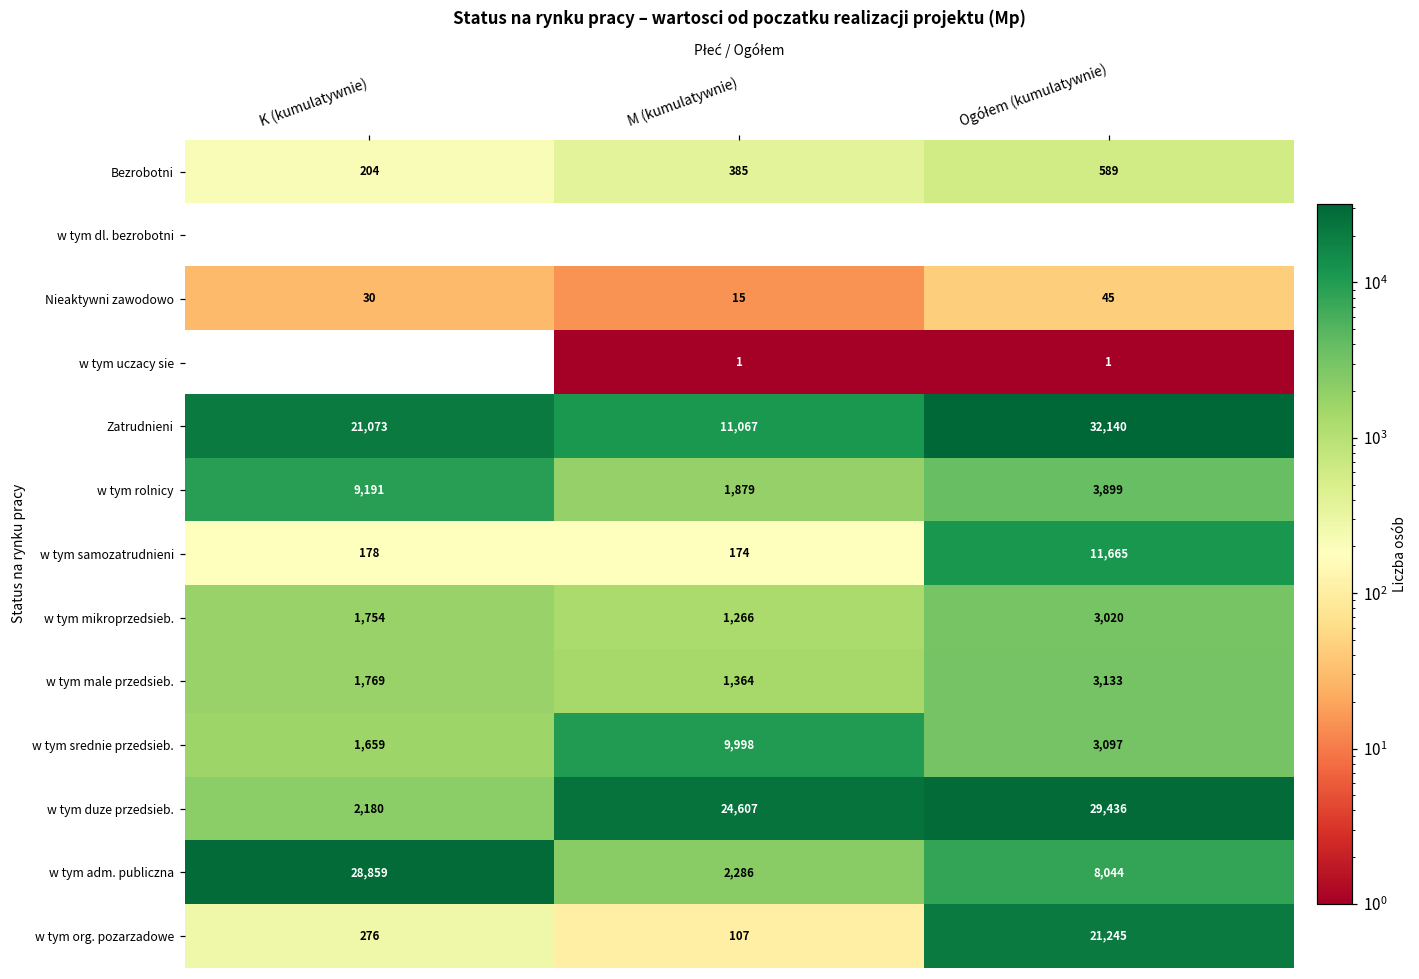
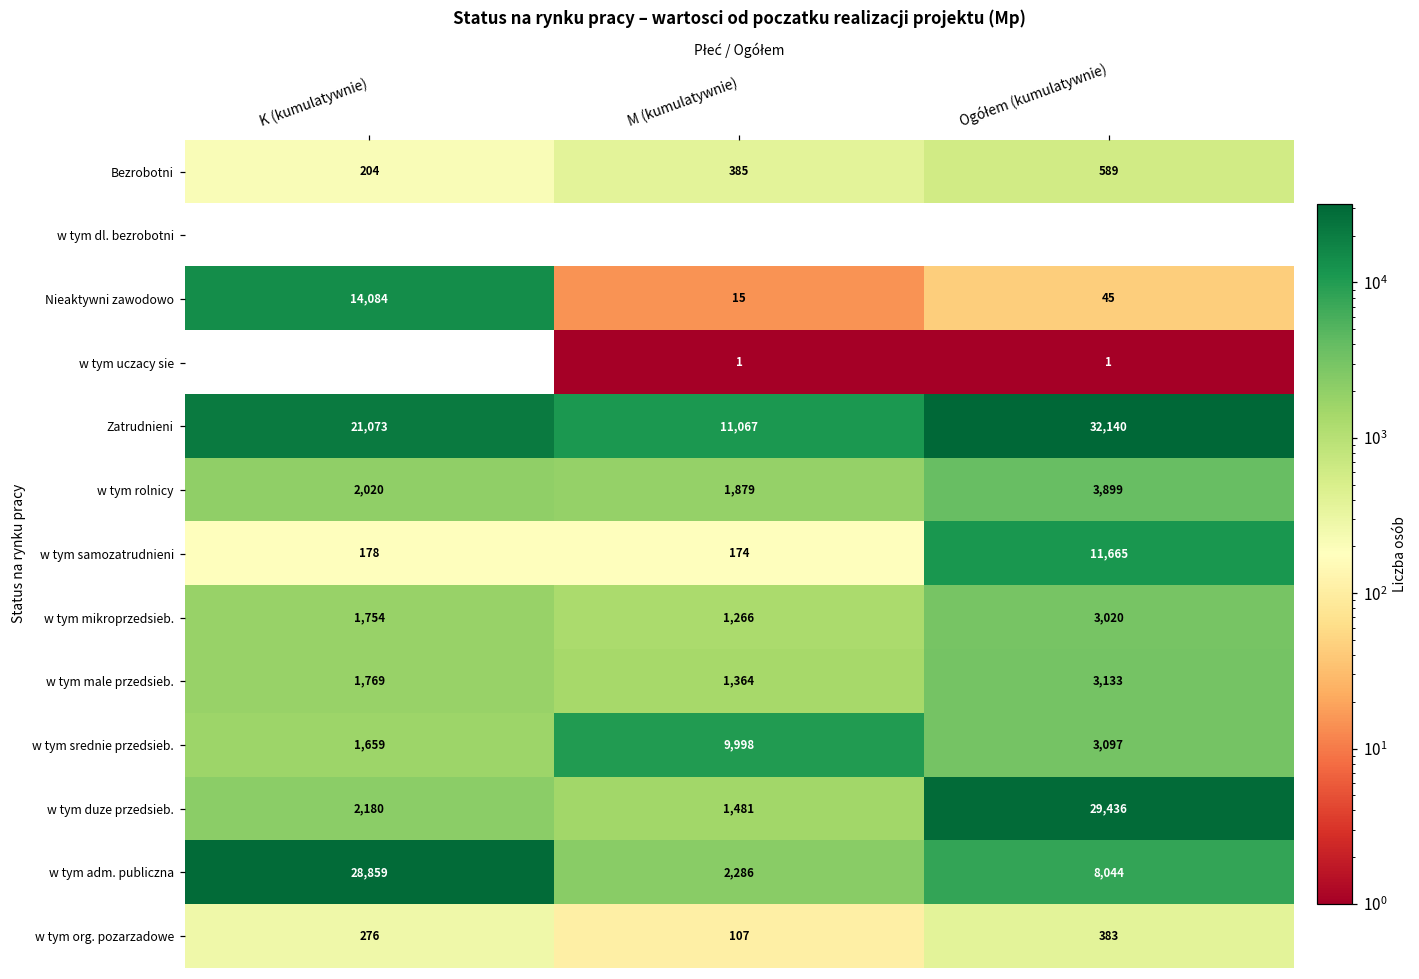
  {
    "Bezrobotni": {
      "K (kumulatywnie)": "204",
      "M (kumulatywnie)": "385",
      "Ogółem (kumulatywnie)": "589"
    },
    "Nieaktywni zawodowo": {
-     "K (kumulatywnie)": "30",
+     "K (kumulatywnie)": "14,084",
      "M (kumulatywnie)": "15",
      "Ogółem (kumulatywnie)": "45"
    },
    "w tym uczacy sie": {
      "M (kumulatywnie)": "1",
      "Ogółem (kumulatywnie)": "1"
    },
    "Zatrudnieni": {
      "K (kumulatywnie)": "21,073",
      "M (kumulatywnie)": "11,067",
      "Ogółem (kumulatywnie)": "32,140"
    },
    "w tym rolnicy": {
-     "K (kumulatywnie)": "9,191",
+     "K (kumulatywnie)": "2,020",
      "M (kumulatywnie)": "1,879",
      "Ogółem (kumulatywnie)": "3,899"
    },
    "w tym samozatrudnieni": {
      "K (kumulatywnie)": "178",
      "M (kumulatywnie)": "174",
      "Ogółem (kumulatywnie)": "11,665"
    },
    "w tym mikroprzedsieb.": {
      "K (kumulatywnie)": "1,754",
      "M (kumulatywnie)": "1,266",
      "Ogółem (kumulatywnie)": "3,020"
    },
    "w tym male przedsieb.": {
      "K (kumulatywnie)": "1,769",
      "M (kumulatywnie)": "1,364",
      "Ogółem (kumulatywnie)": "3,133"
    },
    "w tym srednie przedsieb.": {
      "K (kumulatywnie)": "1,659",
      "M (kumulatywnie)": "9,998",
      "Ogółem (kumulatywnie)": "3,097"
    },
    "w tym duze przedsieb.": {
      "K (kumulatywnie)": "2,180",
-     "M (kumulatywnie)": "24,607",
+     "M (kumulatywnie)": "1,481",
      "Ogółem (kumulatywnie)": "29,436"
    },
    "w tym adm. publiczna": {
      "K (kumulatywnie)": "28,859",
      "M (kumulatywnie)": "2,286",
      "Ogółem (kumulatywnie)": "8,044"
    },
    "w tym org. pozarzadowe": {
      "K (kumulatywnie)": "276",
      "M (kumulatywnie)": "107",
-     "Ogółem (kumulatywnie)": "21,245"
+     "Ogółem (kumulatywnie)": "383"
    }
  }
